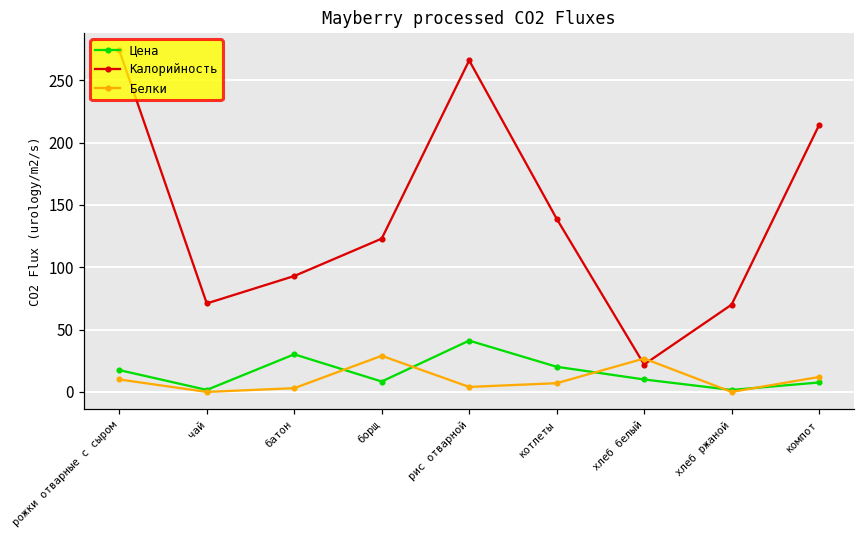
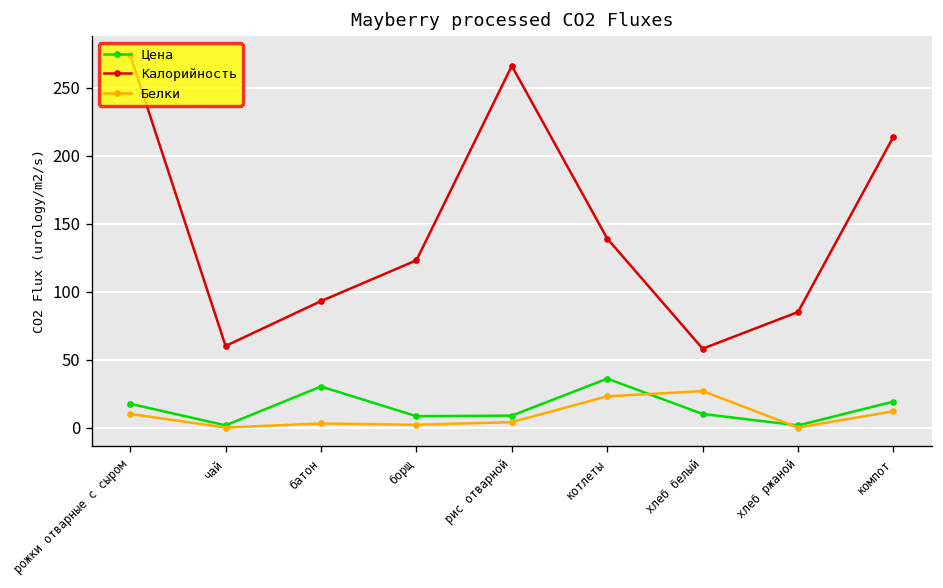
  {
    "Цена": {
      "рожки отварные с сыром": 18,
      "батон": 30,
      "борщ": 8,
-     "рис отварной": 41,
-     "котлеты": 20,
+     "рис отварной": 9,
+     "котлеты": 36,
      "хлеб белый": 10,
-     "компот": 8
+     "компот": 19
    },
    "Калорийность": {
-     "чай": 71,
+     "чай": 60,
      "батон": 93,
      "борщ": 123,
      "рис отварной": 266,
      "котлеты": 139,
-     "хлеб белый": 22,
-     "хлеб ржаной": 70,
+     "хлеб белый": 58,
+     "хлеб ржаной": 85,
      "компот": 214
    },
    "Белки": {
      "рожки отварные с сыром": 10,
      "батон": 3,
-     "борщ": 29,
+     "борщ": 2,
      "рис отварной": 4,
-     "котлеты": 7,
+     "котлеты": 23,
      "хлеб белый": 27,
      "компот": 12
    }
  }
